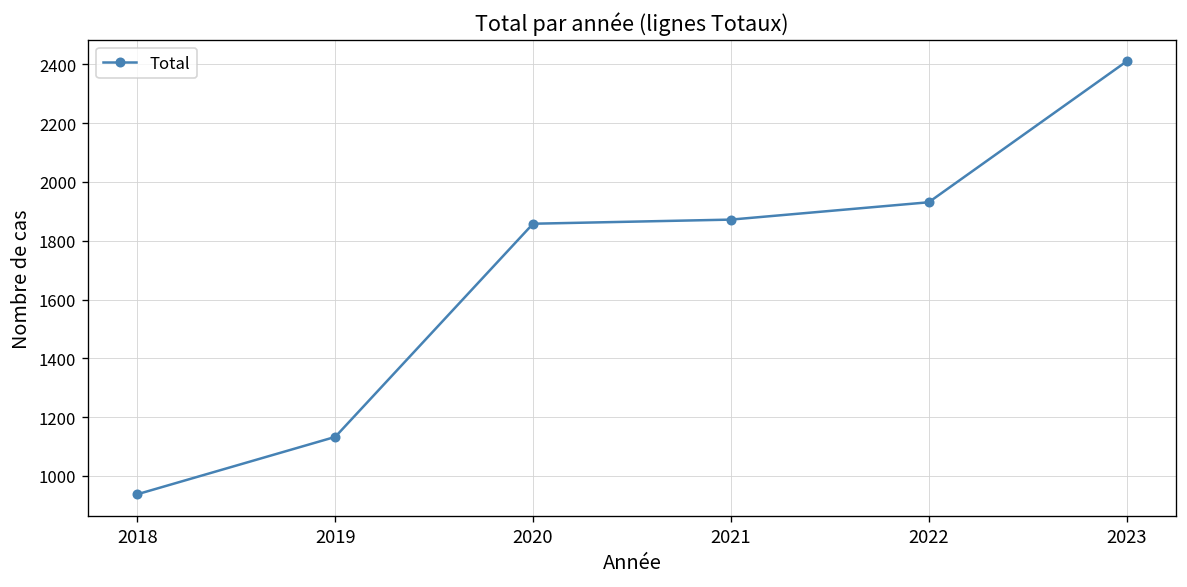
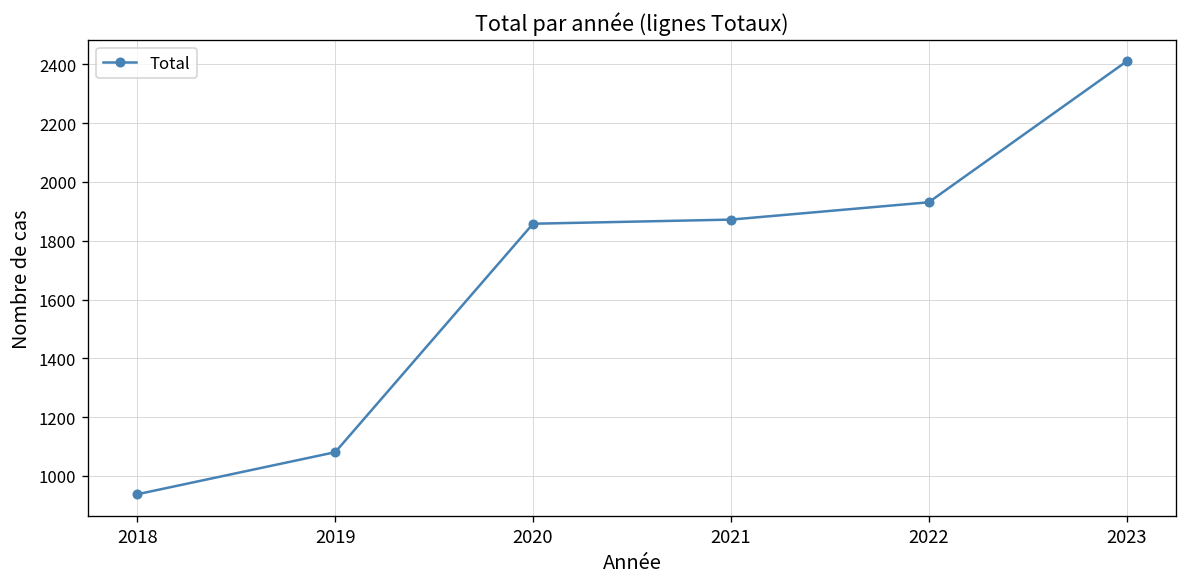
  {
    "2018": 940,
-   "2019": 1130,
+   "2019": 1080,
    "2020": 1860,
    "2021": 1870,
    "2022": 1930,
    "2023": 2410
  }
